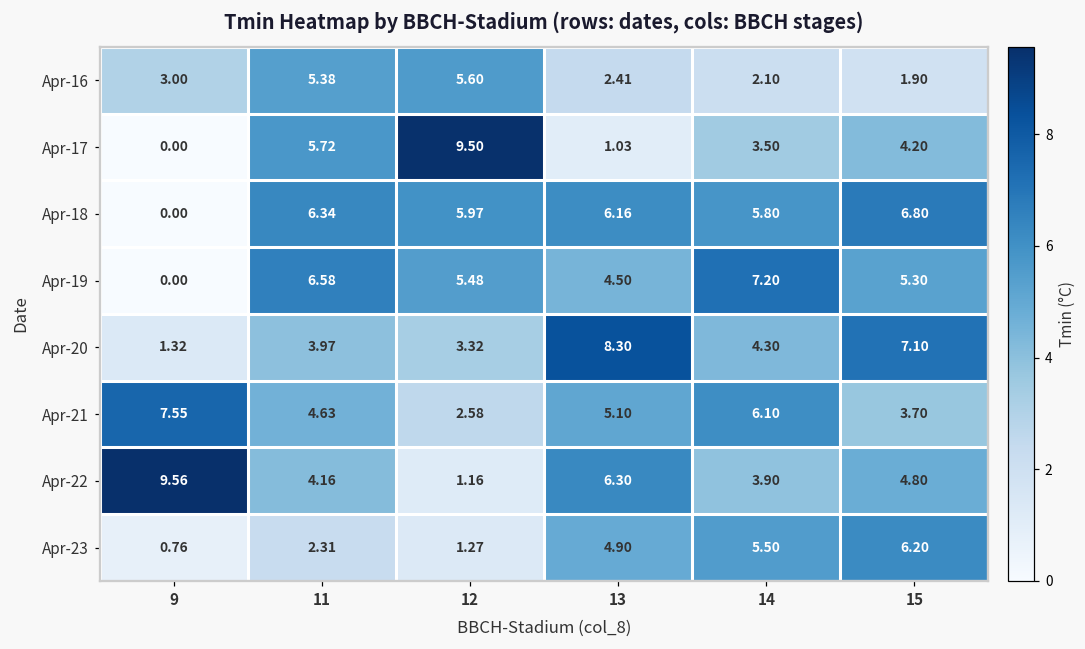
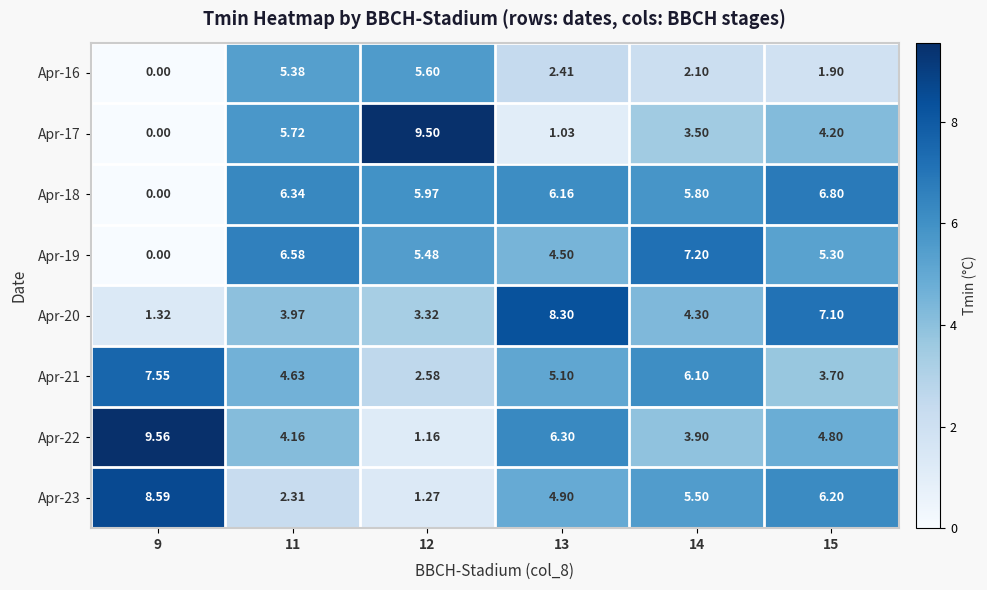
  {
    "Apr-16": {
-     "9": 3.00,
+     "9": 0.00,
      "11": 5.38,
      "12": 5.60,
      "13": 2.41,
      "14": 2.10,
      "15": 1.90
    },
    "Apr-17": {
      "9": 0.00,
      "11": 5.72,
      "12": 9.50,
      "13": 1.03,
      "14": 3.50,
      "15": 4.20
    },
    "Apr-18": {
      "9": 0.00,
      "11": 6.34,
      "12": 5.97,
      "13": 6.16,
      "14": 5.80,
      "15": 6.80
    },
    "Apr-19": {
      "9": 0.00,
      "11": 6.58,
      "12": 5.48,
      "13": 4.50,
      "14": 7.20,
      "15": 5.30
    },
    "Apr-20": {
      "9": 1.32,
      "11": 3.97,
      "12": 3.32,
      "13": 8.30,
      "14": 4.30,
      "15": 7.10
    },
    "Apr-21": {
      "9": 7.55,
      "11": 4.63,
      "12": 2.58,
      "13": 5.10,
      "14": 6.10,
      "15": 3.70
    },
    "Apr-22": {
      "9": 9.56,
      "11": 4.16,
      "12": 1.16,
      "13": 6.30,
      "14": 3.90,
      "15": 4.80
    },
    "Apr-23": {
-     "9": 0.76,
+     "9": 8.59,
      "11": 2.31,
      "12": 1.27,
      "13": 4.90,
      "14": 5.50,
      "15": 6.20
    }
  }
